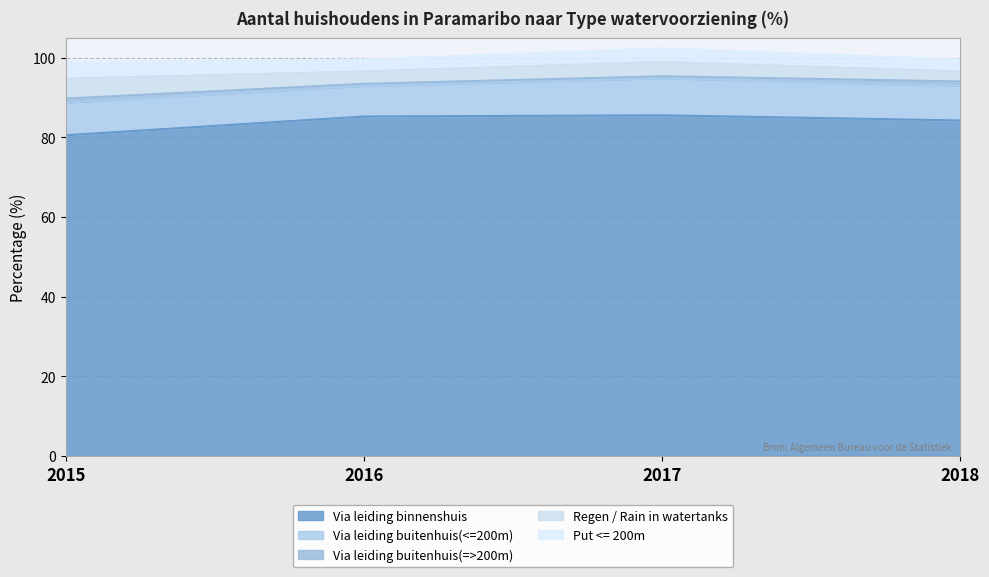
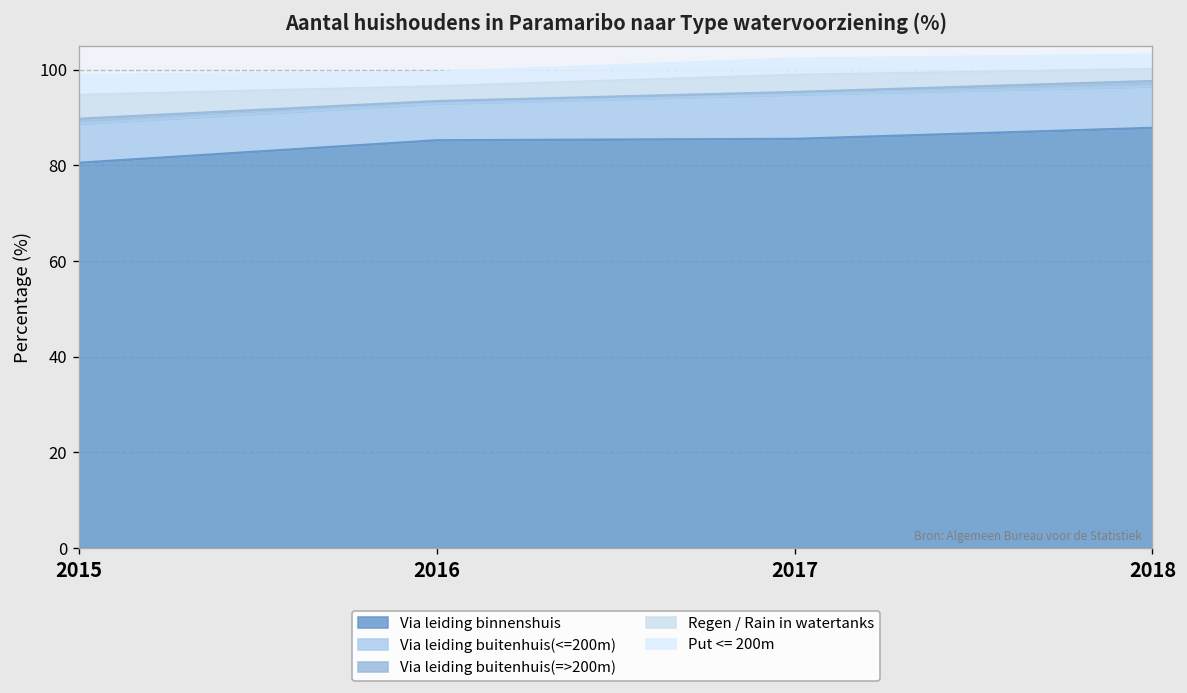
  {
    "Via leiding binnenshuis": {
      "2015": 81,
      "2016": 85,
      "2017": 86,
-     "2018": 84
+     "2018": 88
    }
  }
